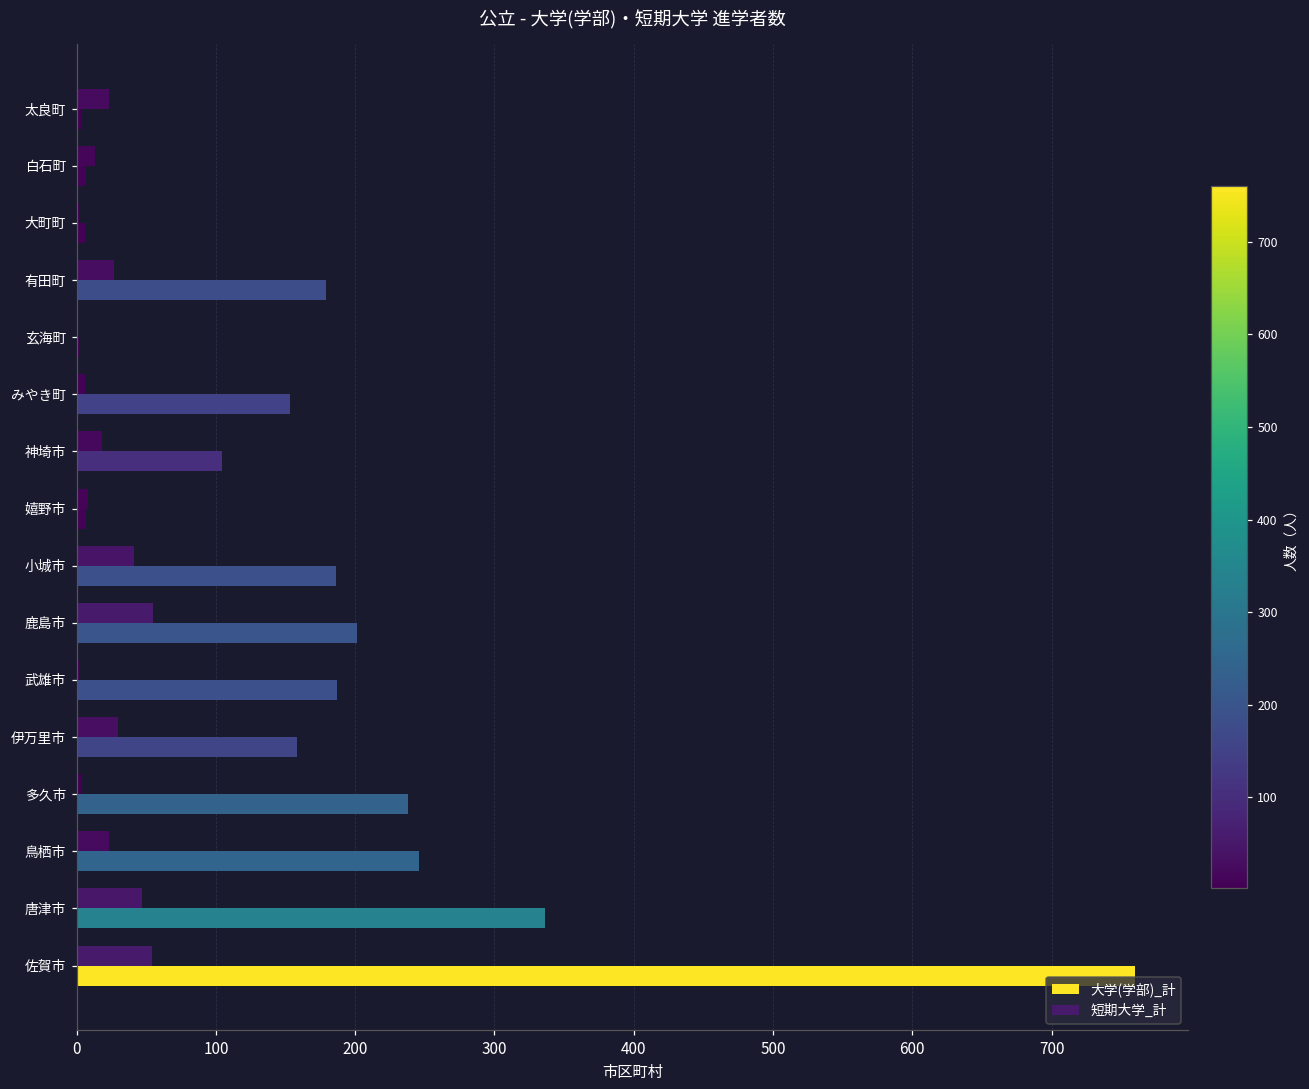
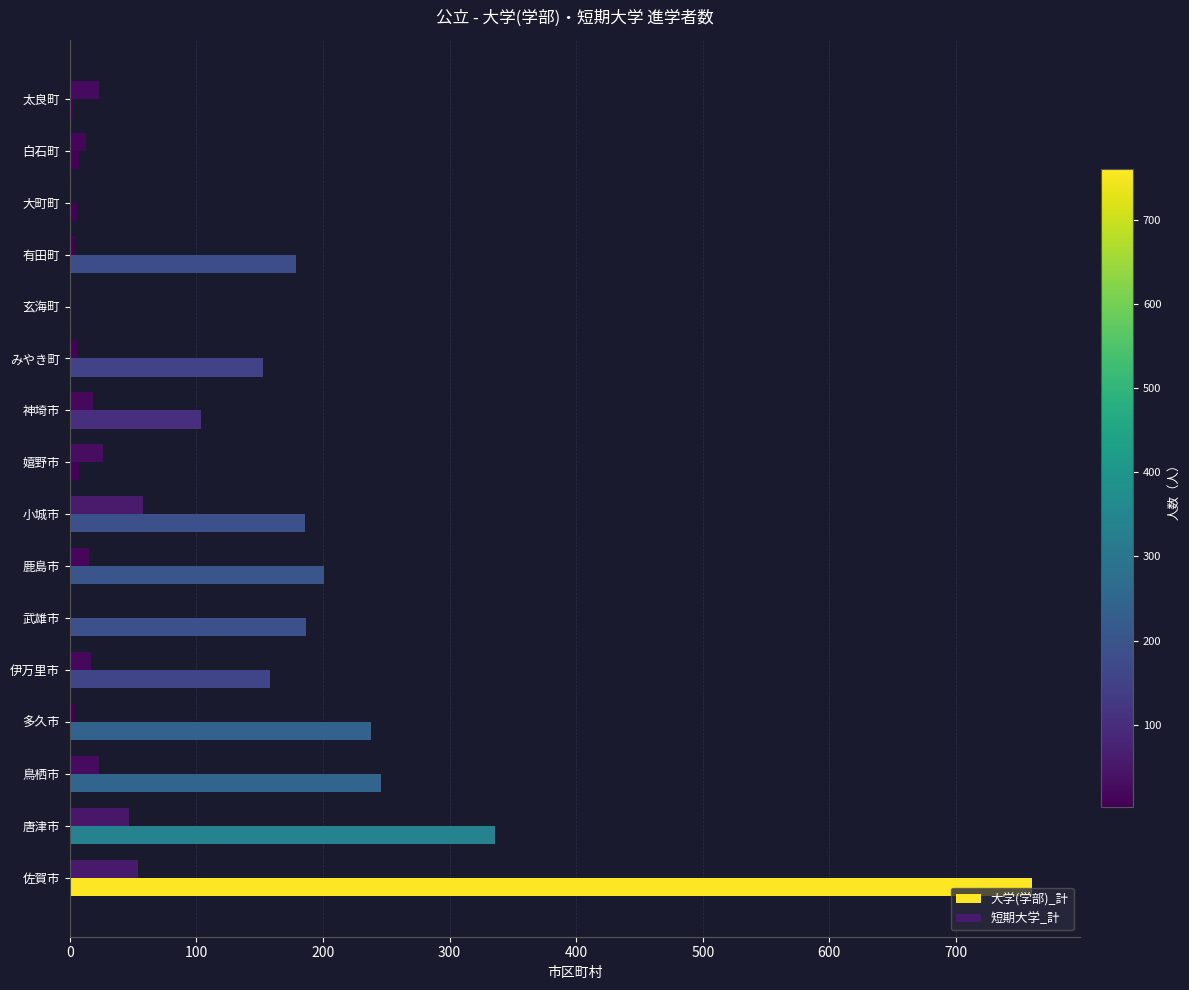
  {
    "大学(学部)_計": {
      "太良町": 3,
      "白石町": 7,
      "大町町": 6,
      "有田町": 179,
      "玄海町": 2,
      "みやき町": 153,
      "神埼市": 104,
      "嬉野市": 7,
      "小城市": 186,
      "鹿島市": 201,
      "武雄市": 187,
      "伊万里市": 158,
      "多久市": 238,
      "鳥栖市": 246,
      "唐津市": 336,
      "佐賀市": 760
    },
    "短期大学_計": {
      "太良町": 23,
      "白石町": 13,
      "大町町": 2,
-     "有田町": 27,
+     "有田町": 4,
      "玄海町": 0,
      "みやき町": 6,
      "神埼市": 18,
-     "嬉野市": 8,
-     "小城市": 41,
-     "鹿島市": 55,
+     "嬉野市": 26,
+     "小城市": 58,
+     "鹿島市": 15,
      "武雄市": 2,
-     "伊万里市": 30,
+     "伊万里市": 17,
      "多久市": 4,
      "鳥栖市": 23,
      "唐津市": 47,
      "佐賀市": 54
    }
  }
